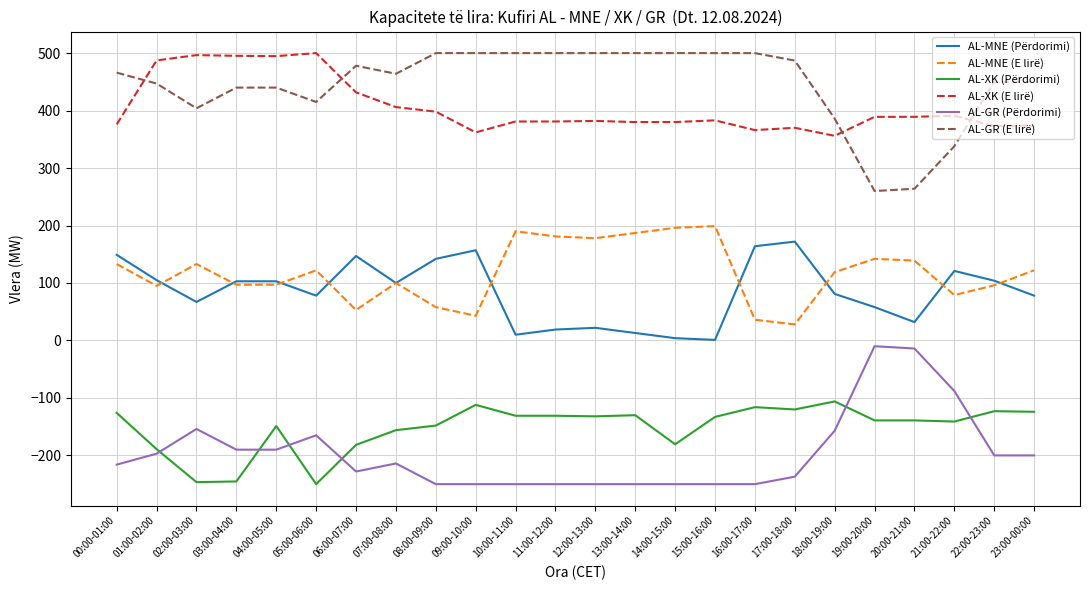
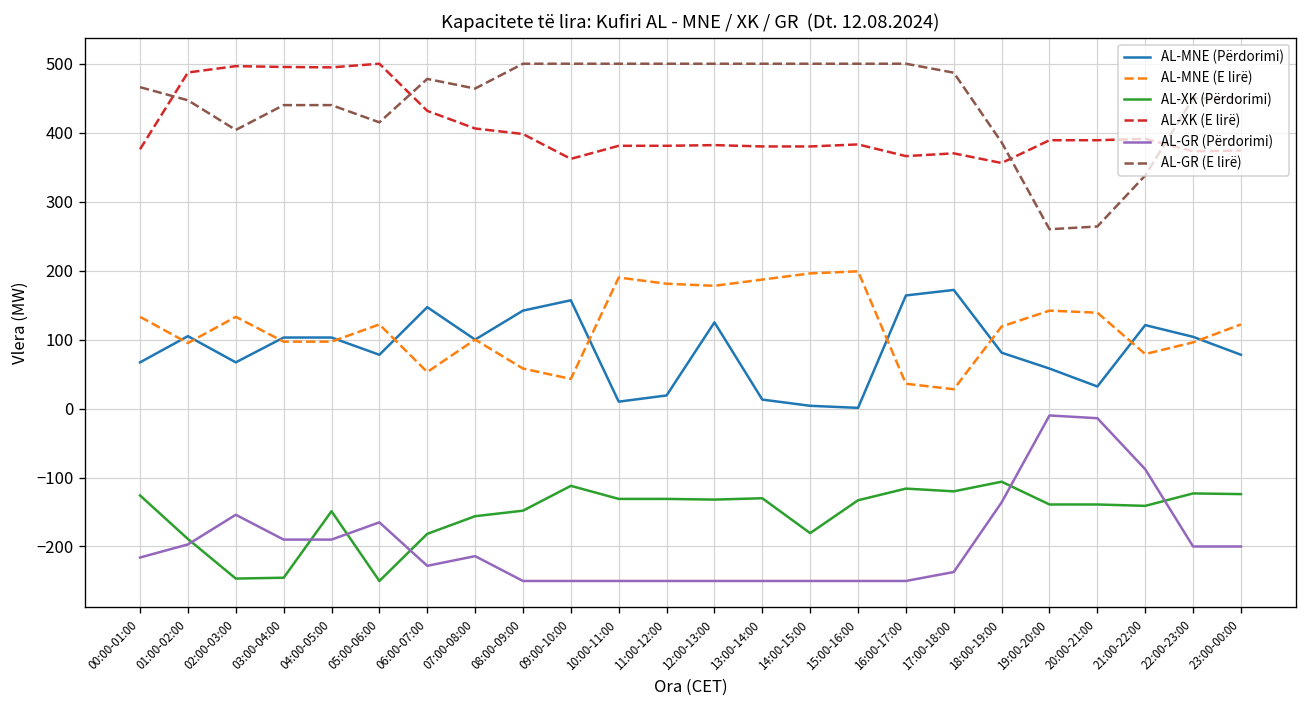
  {
    "AL-MNE (Përdorimi)": {
-     "00:00-01:00": 150,
+     "00:00-01:00": 70,
      "01:00-02:00": 110,
      "02:00-03:00": 70,
      "03:00-04:00": 100,
      "04:00-05:00": 100,
      "05:00-06:00": 80,
      "06:00-07:00": 150,
      "08:00-09:00": 140,
      "09:00-10:00": 160,
      "10:00-11:00": 10,
      "11:00-12:00": 20,
-     "12:00-13:00": 20,
+     "12:00-13:00": 130,
      "13:00-14:00": 10,
      "14:00-15:00": 0,
      "15:00-16:00": 0,
      "16:00-17:00": 160,
      "17:00-18:00": 170,
      "18:00-19:00": 80,
      "19:00-20:00": 60,
      "20:00-21:00": 30,
      "21:00-22:00": 120,
      "22:00-23:00": 100,
      "23:00-00:00": 80
    },
    "AL-MNE (E lirë)": {
      "00:00-01:00": 130,
      "01:00-02:00": 100,
      "02:00-03:00": 130,
      "03:00-04:00": 100,
      "04:00-05:00": 100,
      "05:00-06:00": 120,
      "06:00-07:00": 50,
      "08:00-09:00": 60,
      "09:00-10:00": 40,
      "10:00-11:00": 190,
      "11:00-12:00": 180,
      "12:00-13:00": 180,
      "13:00-14:00": 190,
      "14:00-15:00": 200,
      "15:00-16:00": 200,
      "16:00-17:00": 40,
      "17:00-18:00": 30,
      "18:00-19:00": 120,
      "19:00-20:00": 140,
      "20:00-21:00": 140,
      "21:00-22:00": 80,
      "22:00-23:00": 100,
      "23:00-00:00": 120
    },
    "AL-XK (Përdorimi)": {
      "00:00-01:00": -130,
      "01:00-02:00": -190,
      "02:00-03:00": -250,
      "03:00-04:00": -250,
      "04:00-05:00": -150,
      "05:00-06:00": -250,
      "06:00-07:00": -180,
      "07:00-08:00": -160,
      "08:00-09:00": -150,
      "09:00-10:00": -110,
      "10:00-11:00": -130,
      "11:00-12:00": -130,
      "12:00-13:00": -130,
      "13:00-14:00": -130,
      "14:00-15:00": -180,
      "15:00-16:00": -130,
      "16:00-17:00": -120,
      "17:00-18:00": -120,
      "18:00-19:00": -110,
      "19:00-20:00": -140,
      "20:00-21:00": -140,
      "21:00-22:00": -140,
      "22:00-23:00": -120,
      "23:00-00:00": -120
    },
    "AL-XK (E lirë)": {
      "00:00-01:00": 380,
      "01:00-02:00": 490,
      "02:00-03:00": 500,
      "03:00-04:00": 500,
      "04:00-05:00": 490,
      "05:00-06:00": 500,
      "06:00-07:00": 430,
      "07:00-08:00": 410,
      "08:00-09:00": 400,
      "09:00-10:00": 360,
      "10:00-11:00": 380,
      "11:00-12:00": 380,
      "12:00-13:00": 380,
      "13:00-14:00": 380,
      "14:00-15:00": 380,
      "15:00-16:00": 380,
      "16:00-17:00": 370,
      "17:00-18:00": 370,
      "18:00-19:00": 360,
      "19:00-20:00": 390,
      "20:00-21:00": 390
    },
    "AL-GR (Përdorimi)": {
      "00:00-01:00": -220,
      "01:00-02:00": -200,
      "02:00-03:00": -150,
      "03:00-04:00": -190,
      "04:00-05:00": -190,
      "05:00-06:00": -170,
      "06:00-07:00": -230,
      "07:00-08:00": -210,
      "08:00-09:00": -250,
      "09:00-10:00": -250,
      "10:00-11:00": -250,
      "11:00-12:00": -250,
      "12:00-13:00": -250,
      "13:00-14:00": -250,
      "14:00-15:00": -250,
      "15:00-16:00": -250,
      "16:00-17:00": -250,
      "17:00-18:00": -240,
-     "18:00-19:00": -160,
+     "18:00-19:00": -140,
      "19:00-20:00": -10,
      "20:00-21:00": -10,
      "21:00-22:00": -90,
      "22:00-23:00": -200,
      "23:00-00:00": -200
    },
    "AL-GR (E lirë)": {
      "00:00-01:00": 470,
      "01:00-02:00": 450,
      "02:00-03:00": 400,
      "03:00-04:00": 440,
      "04:00-05:00": 440,
      "05:00-06:00": 420,
      "06:00-07:00": 480,
      "07:00-08:00": 460,
      "08:00-09:00": 500,
      "09:00-10:00": 500,
      "10:00-11:00": 500,
      "11:00-12:00": 500,
      "12:00-13:00": 500,
      "13:00-14:00": 500,
      "14:00-15:00": 500,
      "15:00-16:00": 500,
      "16:00-17:00": 500,
      "17:00-18:00": 490,
      "18:00-19:00": 390,
      "19:00-20:00": 260,
      "20:00-21:00": 260,
      "21:00-22:00": 340
    }
  }
